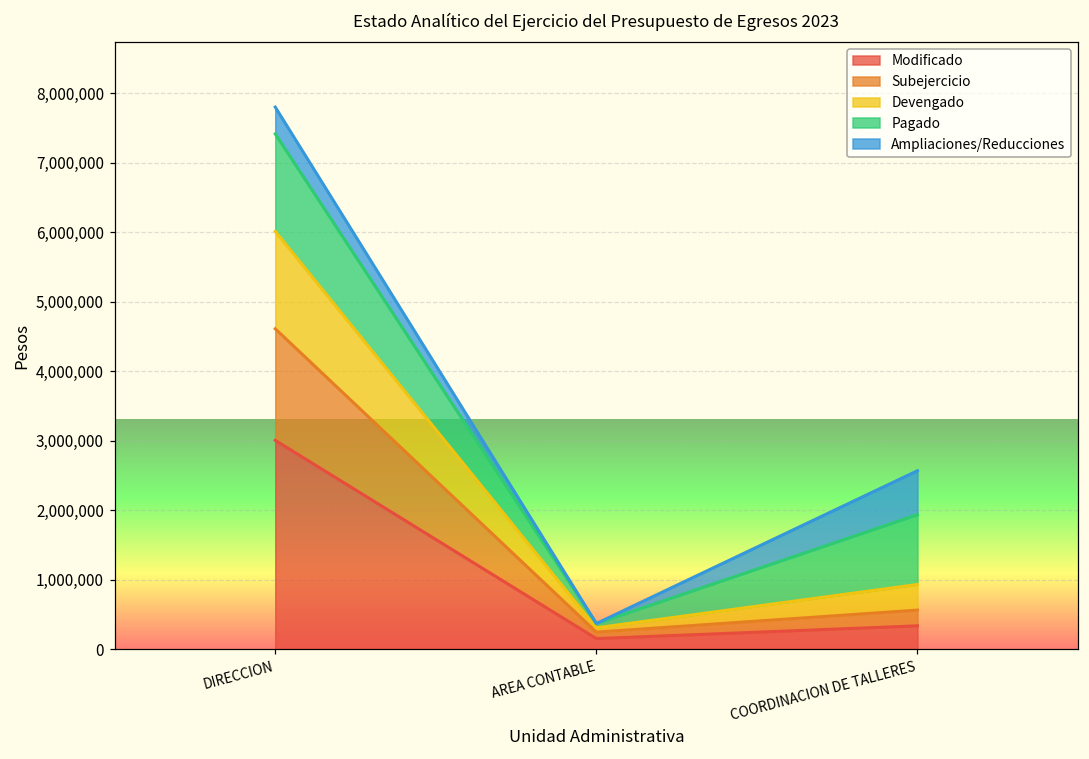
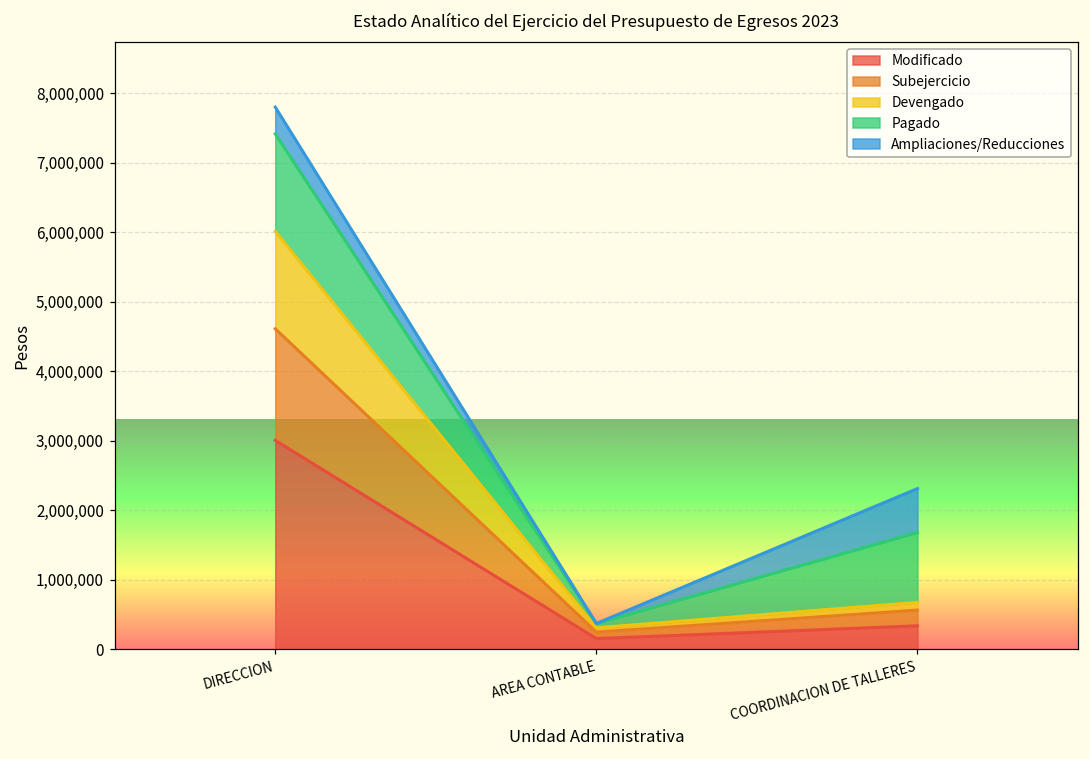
  {
    "Devengado": {
      "DIRECCION": "1,400,000",
      "AREA CONTABLE": "100,000",
-     "COORDINACION DE TALLERES": "400,000"
+     "COORDINACION DE TALLERES": "100,000"
    },
    "Pagado": {
      "DIRECCION": "1,400,000",
      "COORDINACION DE TALLERES": "1,000,000"
    },
    "Ampliaciones/Reducciones": {
      "DIRECCION": "400,000",
      "COORDINACION DE TALLERES": "600,000"
    }
  }
